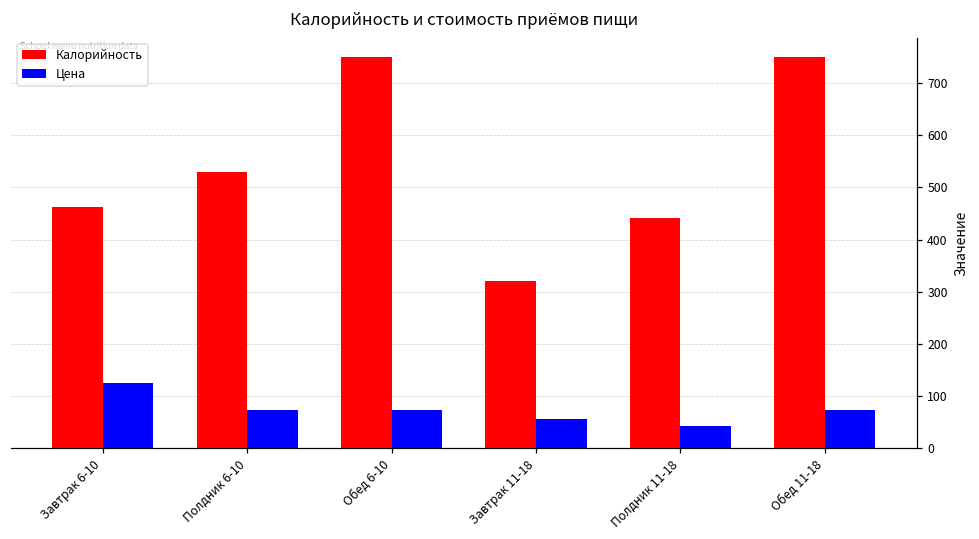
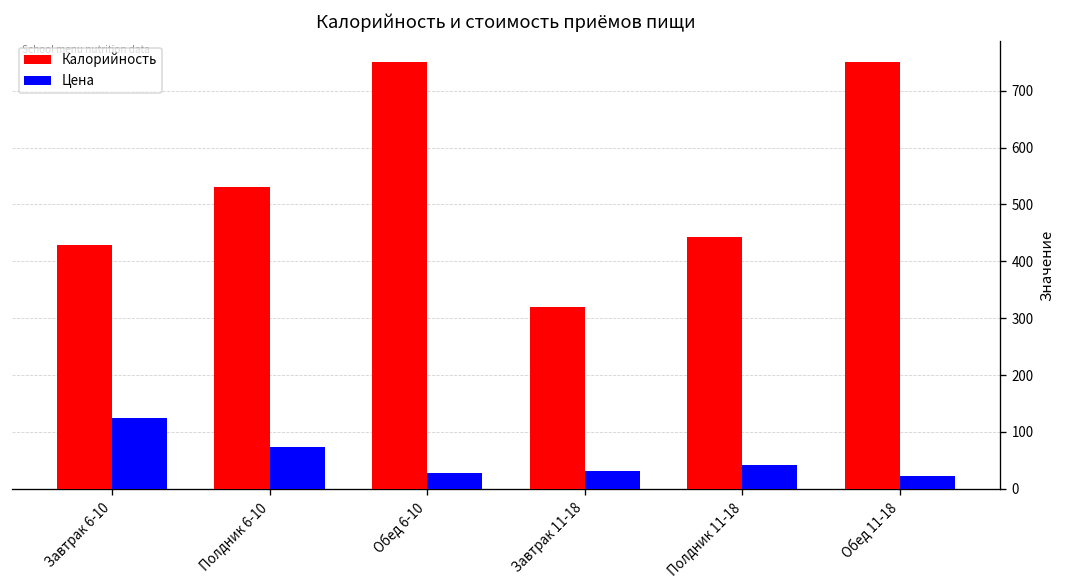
  {
    "Калорийность": {
-     "Завтрак 6-10": 460,
+     "Завтрак 6-10": 430,
      "Полдник 6-10": 530,
      "Обед 6-10": 750,
      "Завтрак 11-18": 320,
      "Полдник 11-18": 440,
      "Обед 11-18": 750
    },
    "Цена": {
      "Завтрак 6-10": 120,
      "Полдник 6-10": 70,
-     "Обед 6-10": 70,
-     "Завтрак 11-18": 60,
+     "Обед 6-10": 30,
+     "Завтрак 11-18": 30,
      "Полдник 11-18": 40,
-     "Обед 11-18": 70
+     "Обед 11-18": 20
    }
  }
